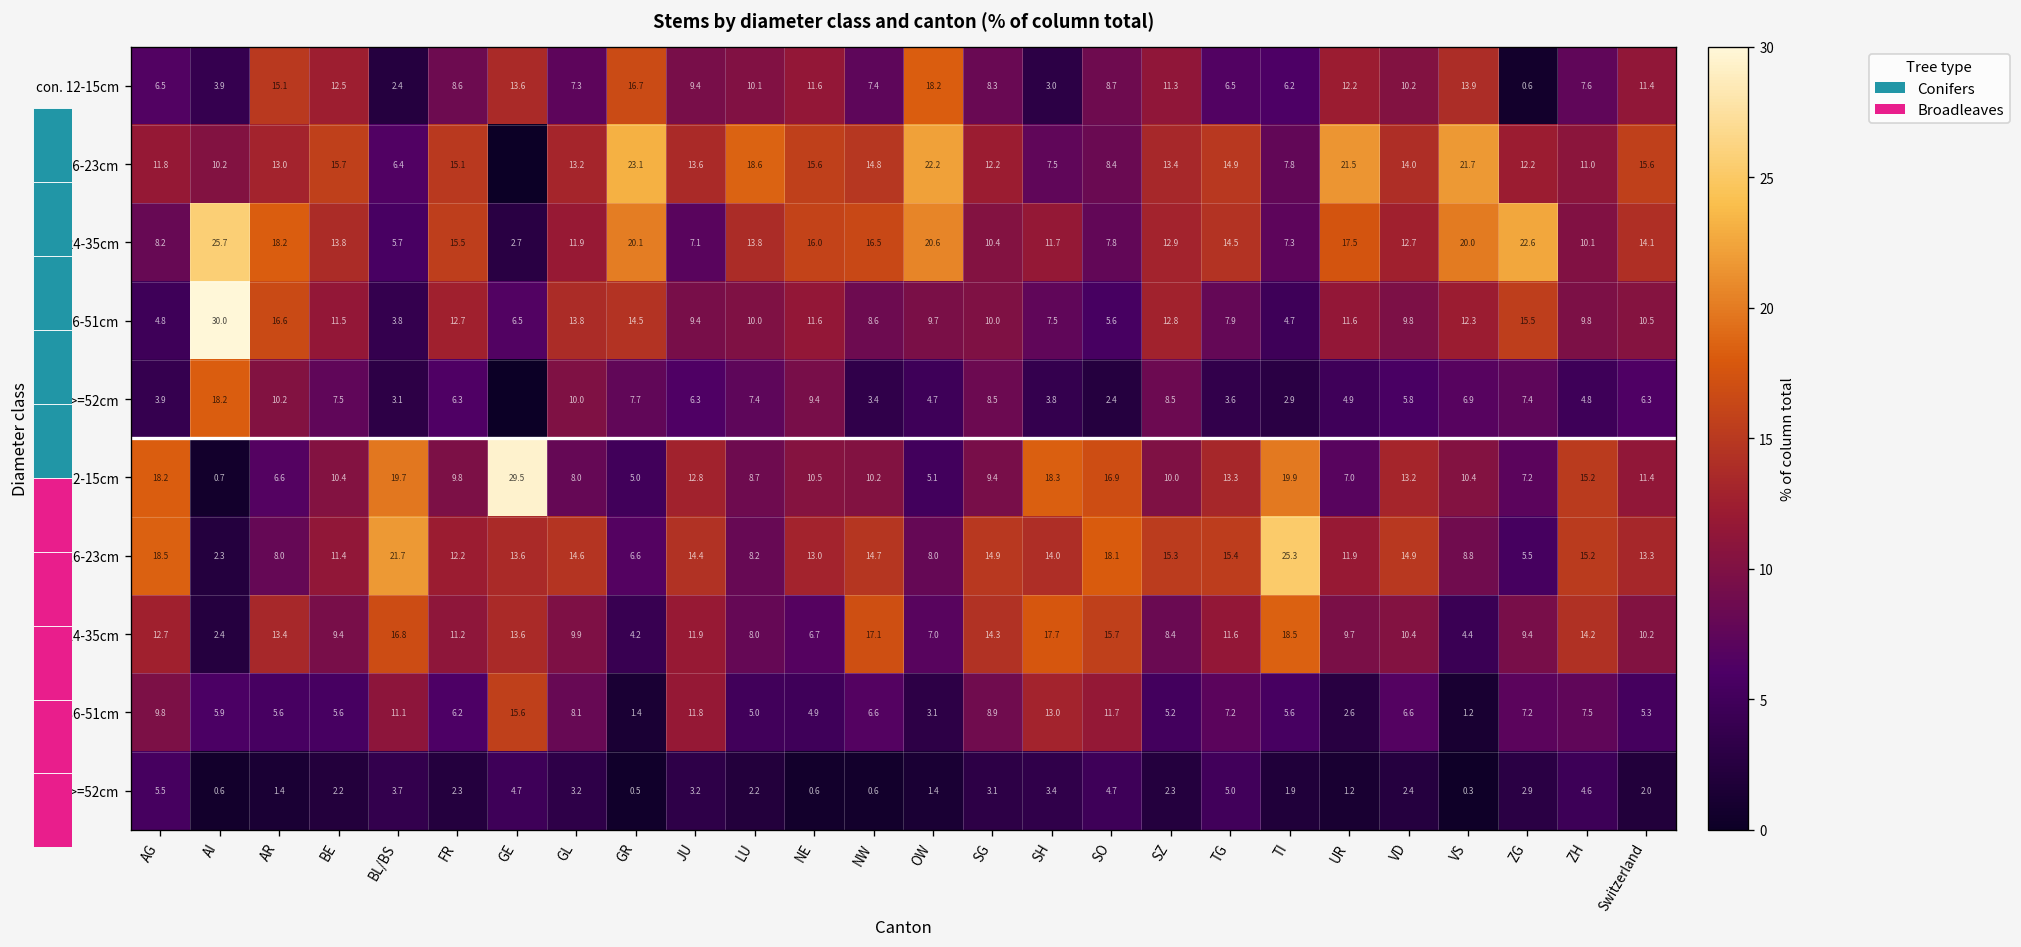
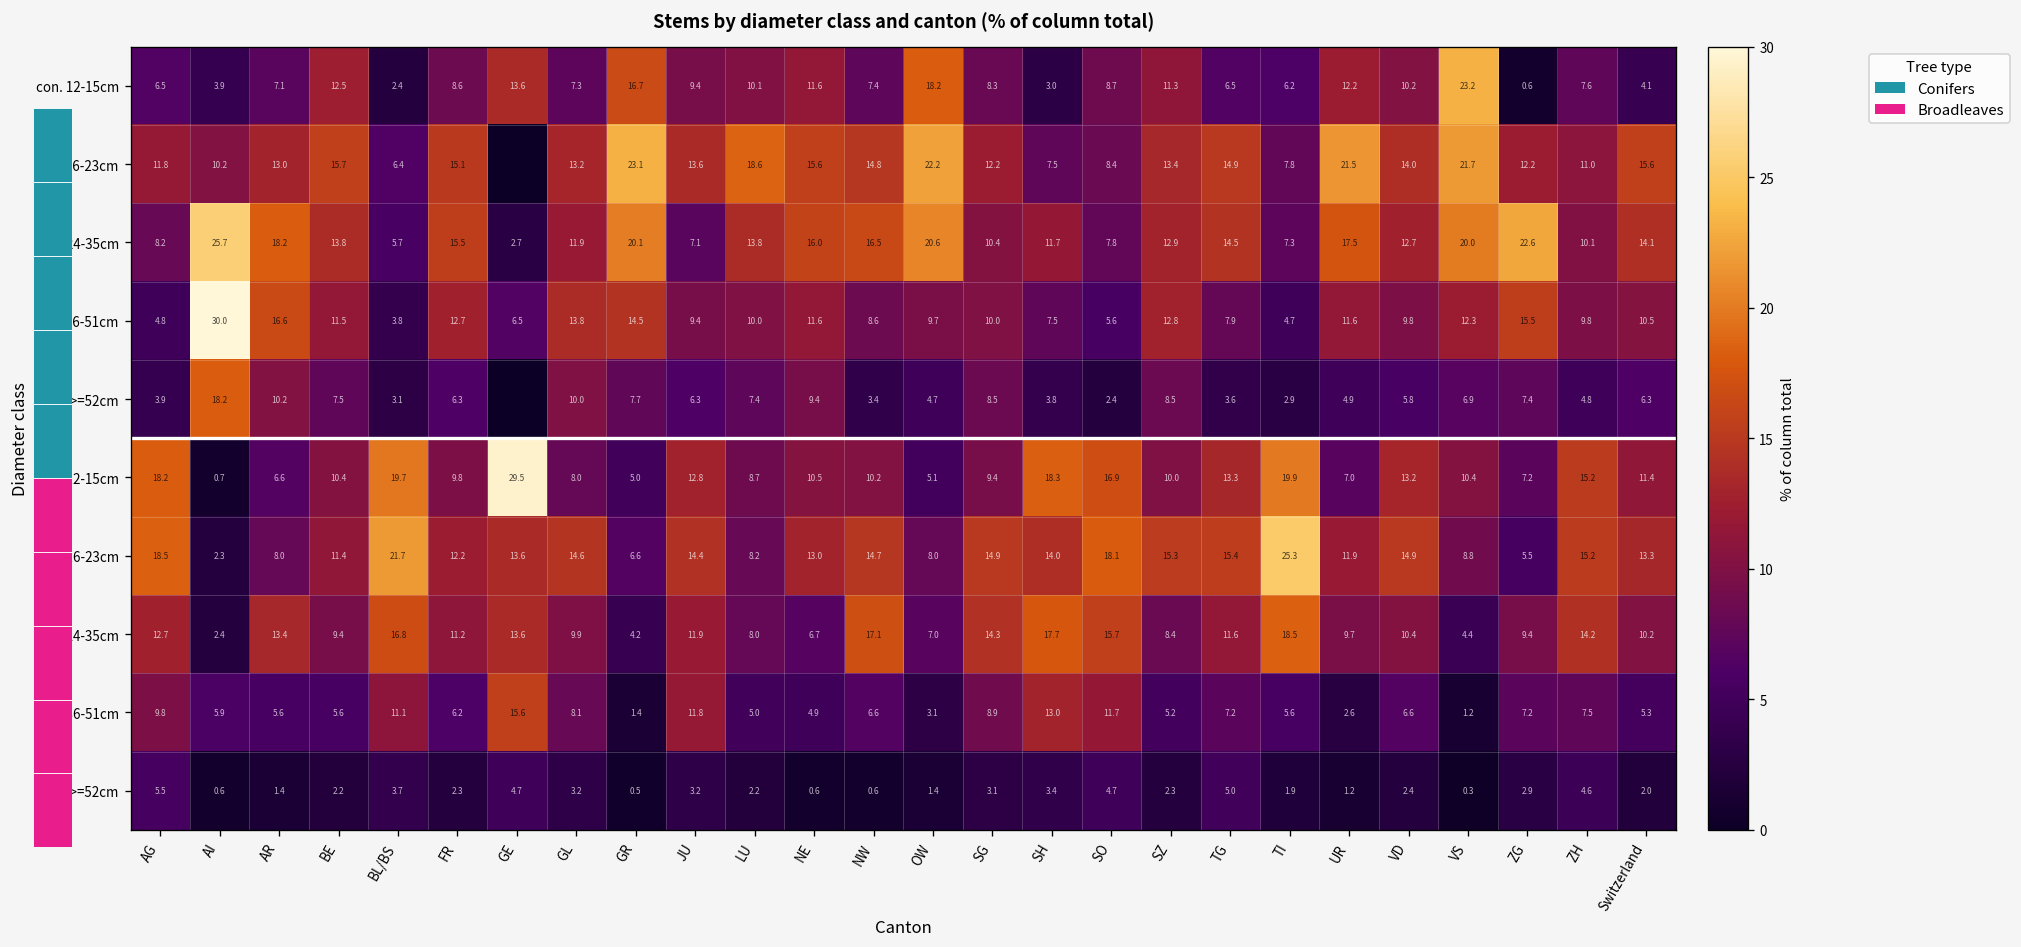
  {
    "con. 12-15cm": {
      "AG": 6.5,
      "AI": 3.9,
-     "AR": 15.1,
+     "AR": 7.1,
      "BE": 12.5,
      "BL/BS": 2.4,
      "FR": 8.6,
      "GE": 13.6,
      "GL": 7.3,
      "GR": 16.7,
      "JU": 9.4,
      "LU": 10.1,
      "NE": 11.6,
      "NW": 7.4,
      "OW": 18.2,
      "SG": 8.3,
      "SH": 3.0,
      "SO": 8.7,
      "SZ": 11.3,
      "TG": 6.5,
      "TI": 6.2,
      "UR": 12.2,
      "VD": 10.2,
-     "VS": 13.9,
+     "VS": 23.2,
      "ZG": 0.6,
      "ZH": 7.6,
-     "Switzerland": 11.4
+     "Switzerland": 4.1
    }
  }
